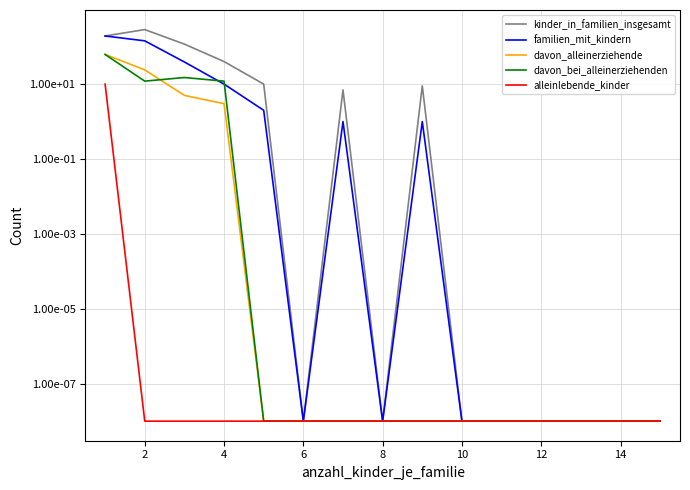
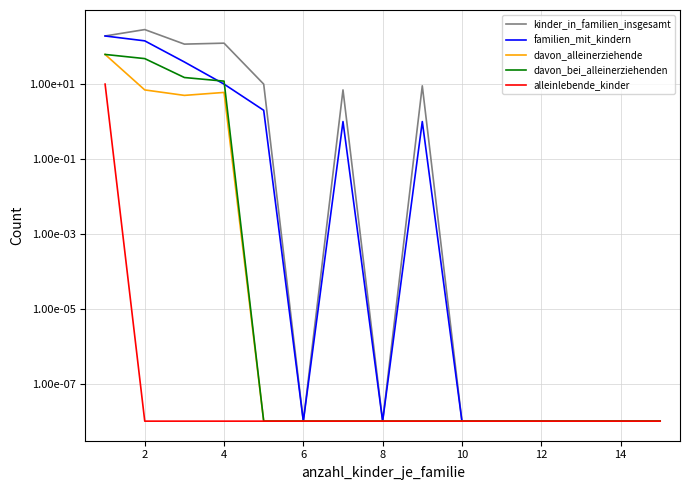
  {
    "kinder_in_familien_insgesamt": {
      "2": 300,
-     "4": 40
+     "4": 120
    },
    "familien_mit_kindern": {
      "2": 140,
      "4": 10
    },
    "davon_alleinerziehende": {
-     "2": 20,
-     "4": 3
+     "2": 7,
+     "4": 6
    },
    "davon_bei_alleinerziehenden": {
-     "2": 12,
+     "2": 50,
      "4": 12
    },
    "alleinlebende_kinder": {
      "2": 0.000000010,
      "4": 0.000000010
    }
  }
